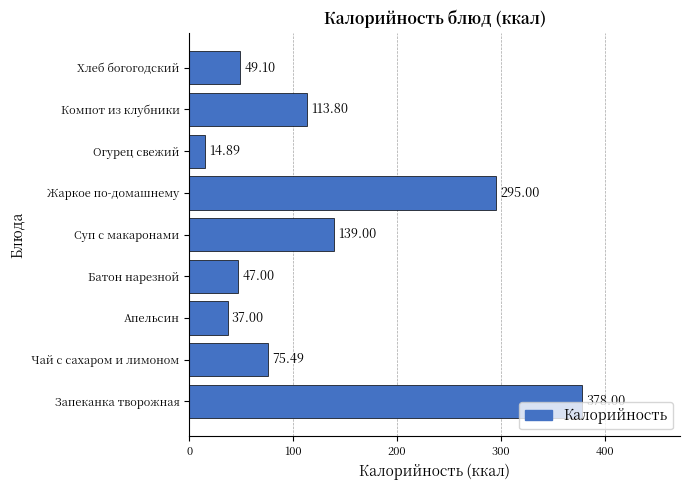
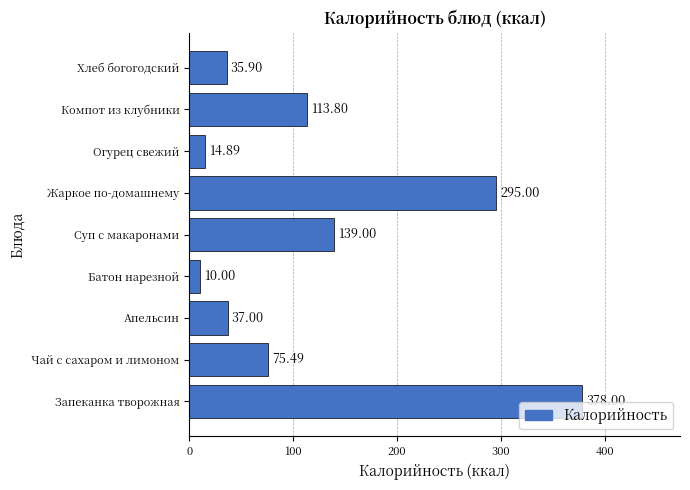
  {
-   "Хлеб богогодский": 49.10,
+   "Хлеб богогодский": 35.90,
    "Компот из клубники": 113.80,
    "Огурец свежий": 14.89,
    "Жаркое по-домашнему": 295.00,
    "Суп с макаронами": 139.00,
-   "Батон нарезной": 47.00,
+   "Батон нарезной": 10.00,
    "Апельсин": 37.00,
    "Чай с сахаром и лимоном": 75.49
  }
